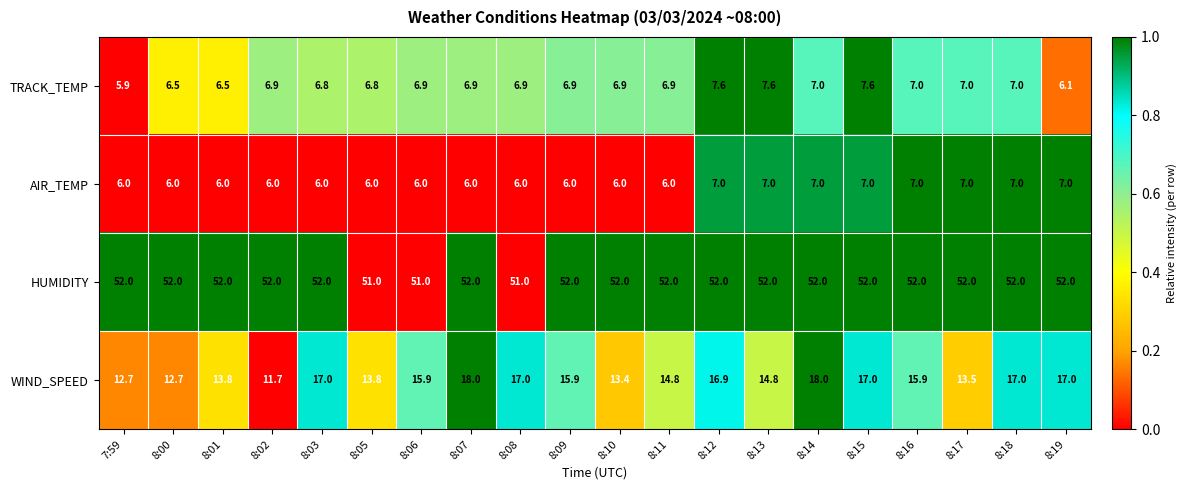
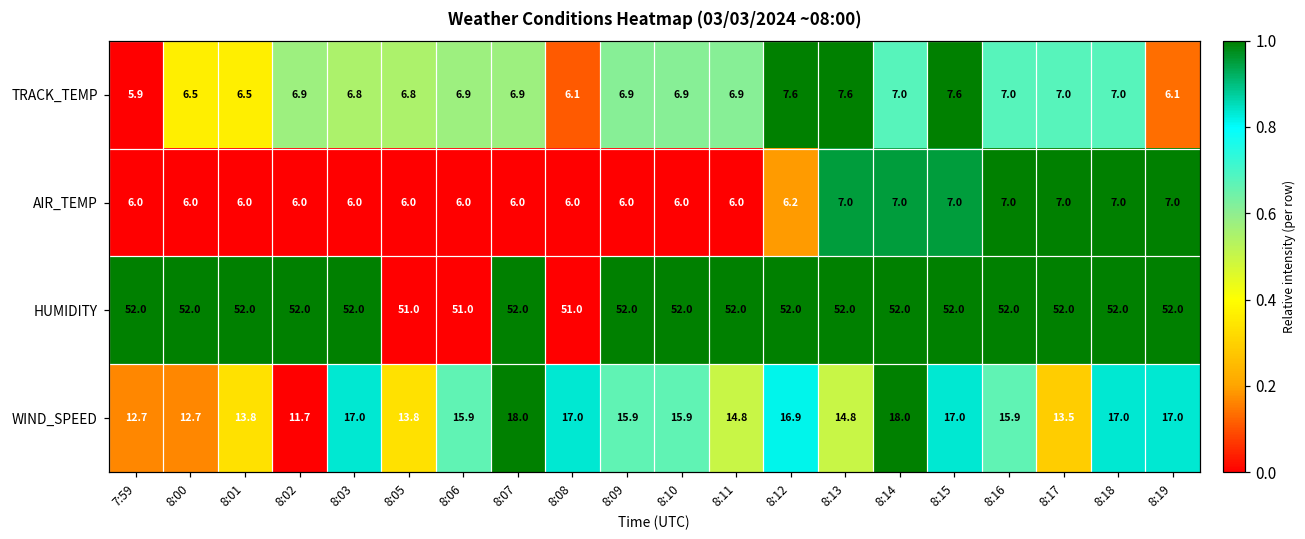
  {
    "TRACK_TEMP": {
      "7:59": 5.9,
      "8:00": 6.5,
      "8:01": 6.5,
      "8:02": 6.9,
      "8:03": 6.8,
      "8:05": 6.8,
      "8:06": 6.9,
      "8:07": 6.9,
-     "8:08": 6.9,
+     "8:08": 6.1,
      "8:09": 6.9,
      "8:10": 6.9,
      "8:11": 6.9,
      "8:12": 7.6,
      "8:13": 7.6,
      "8:14": 7.0,
      "8:15": 7.6,
      "8:16": 7.0,
      "8:17": 7.0,
      "8:18": 7.0,
      "8:19": 6.1
    },
    "AIR_TEMP": {
      "7:59": 6.0,
      "8:00": 6.0,
      "8:01": 6.0,
      "8:02": 6.0,
      "8:03": 6.0,
      "8:05": 6.0,
      "8:06": 6.0,
      "8:07": 6.0,
      "8:08": 6.0,
      "8:09": 6.0,
      "8:10": 6.0,
      "8:11": 6.0,
-     "8:12": 7.0,
+     "8:12": 6.2,
      "8:13": 7.0,
      "8:14": 7.0,
      "8:15": 7.0,
      "8:16": 7.0,
      "8:17": 7.0,
      "8:18": 7.0,
      "8:19": 7.0
    },
    "HUMIDITY": {
      "7:59": 52.0,
      "8:00": 52.0,
      "8:01": 52.0,
      "8:02": 52.0,
      "8:03": 52.0,
      "8:05": 51.0,
      "8:06": 51.0,
      "8:07": 52.0,
      "8:08": 51.0,
      "8:09": 52.0,
      "8:10": 52.0,
      "8:11": 52.0,
      "8:12": 52.0,
      "8:13": 52.0,
      "8:14": 52.0,
      "8:15": 52.0,
      "8:16": 52.0,
      "8:17": 52.0,
      "8:18": 52.0,
      "8:19": 52.0
    },
    "WIND_SPEED": {
      "7:59": 12.7,
      "8:00": 12.7,
      "8:01": 13.8,
      "8:02": 11.7,
      "8:03": 17.0,
      "8:05": 13.8,
      "8:06": 15.9,
      "8:07": 18.0,
      "8:08": 17.0,
      "8:09": 15.9,
-     "8:10": 13.4,
+     "8:10": 15.9,
      "8:11": 14.8,
      "8:12": 16.9,
      "8:13": 14.8,
      "8:14": 18.0,
      "8:15": 17.0,
      "8:16": 15.9,
      "8:17": 13.5,
      "8:18": 17.0,
      "8:19": 17.0
    }
  }
